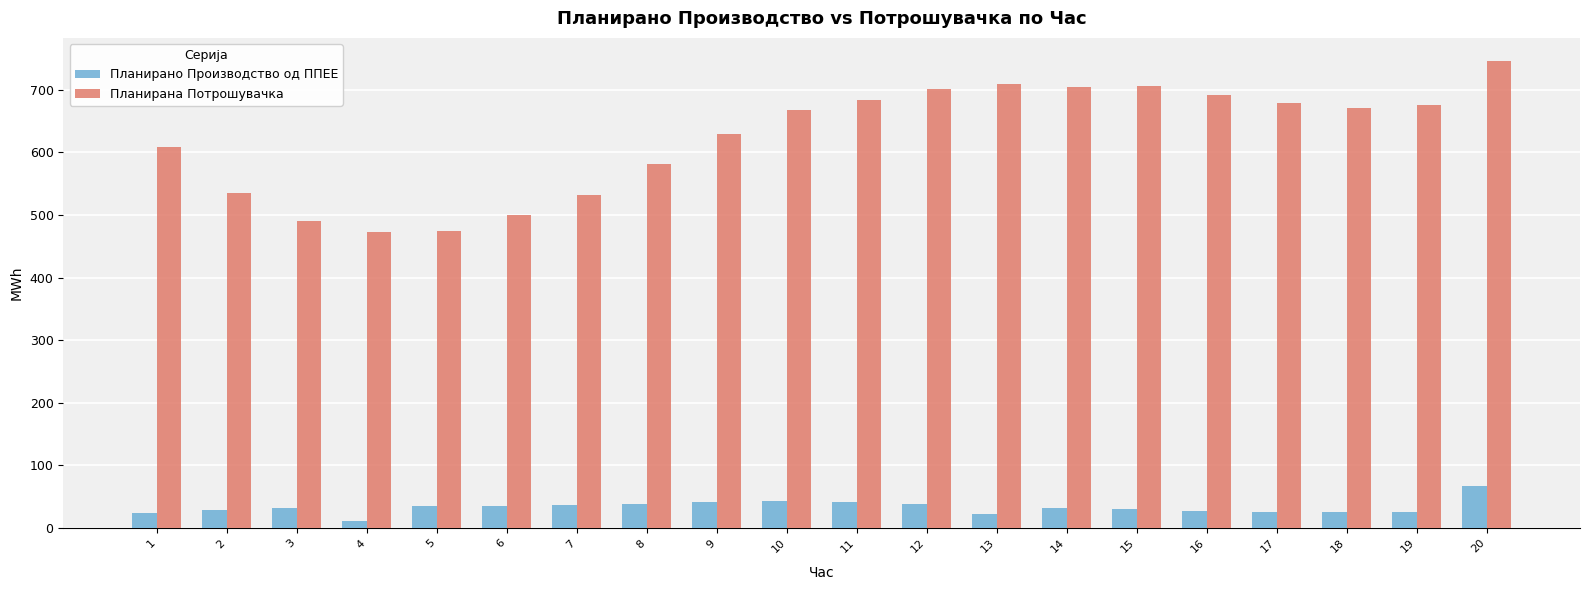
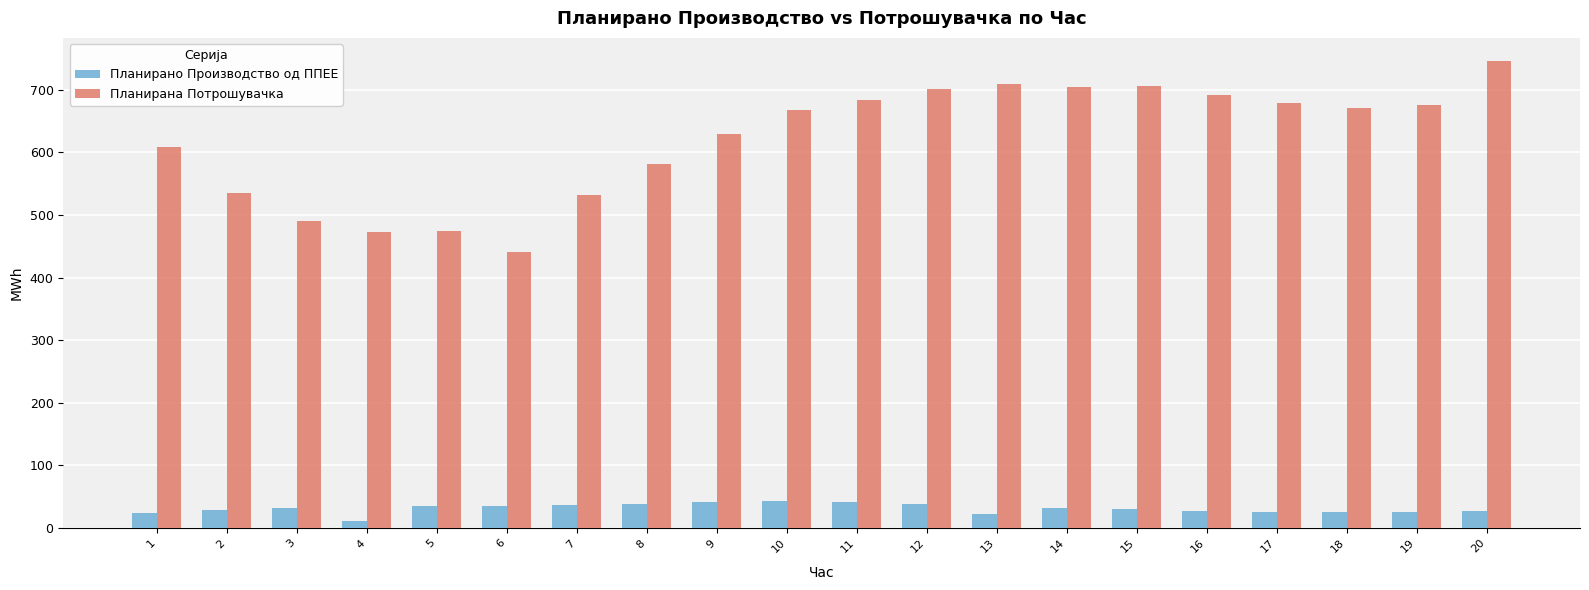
  {
    "Планирано Производство од ППЕЕ": {
      "1": 20,
      "2": 30,
      "3": 30,
      "4": 10,
      "5": 30,
      "6": 40,
      "7": 40,
      "8": 40,
      "9": 40,
      "10": 40,
      "11": 40,
      "12": 40,
      "13": 20,
      "14": 30,
      "15": 30,
      "16": 30,
      "17": 30,
      "18": 30,
      "19": 30,
-     "20": 70
+     "20": 30
    },
    "Планирана Потрошувачка": {
      "1": 610,
      "2": 540,
      "3": 490,
      "4": 470,
      "5": 470,
-     "6": 500,
+     "6": 440,
      "7": 530,
      "8": 580,
      "9": 630,
      "10": 670,
      "11": 680,
      "12": 700,
      "13": 710,
      "14": 700,
      "15": 710,
      "16": 690,
      "17": 680,
      "18": 670,
      "19": 680,
      "20": 750
    }
  }
